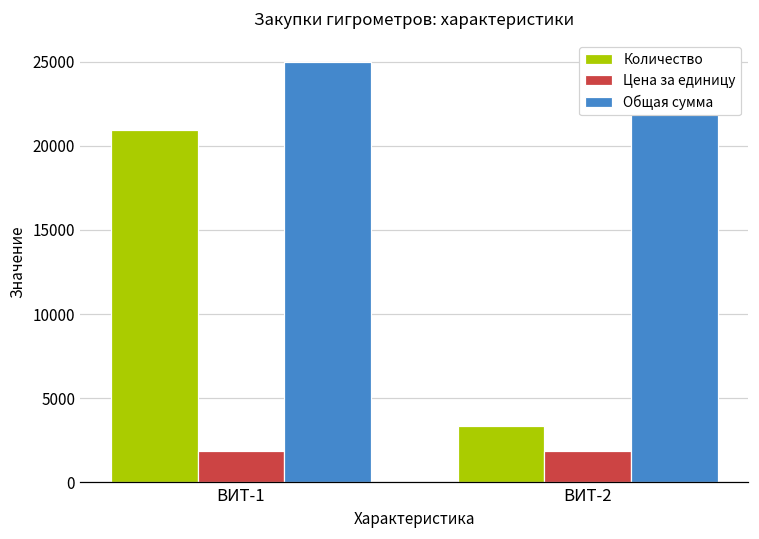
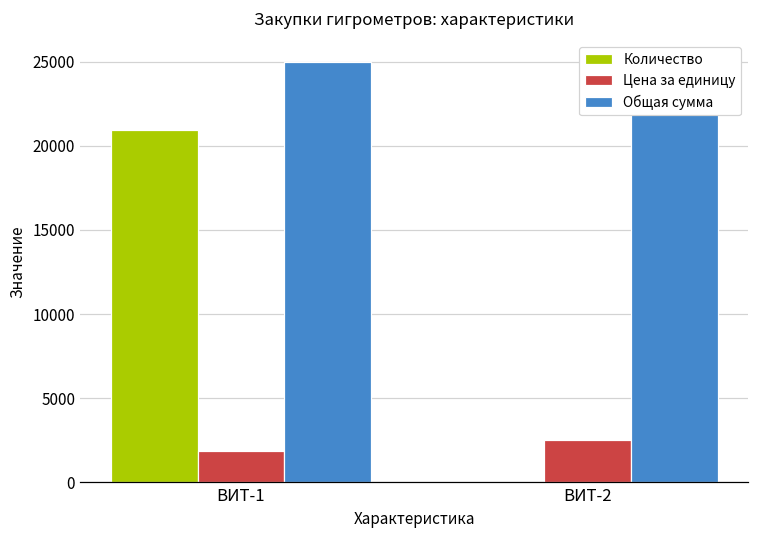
  {
    "Количество": {
      "ВИТ-1": 20900,
-     "ВИТ-2": 3300
+     "ВИТ-2": 0
    },
    "Цена за единицу": {
      "ВИТ-1": 1900,
-     "ВИТ-2": 1900
+     "ВИТ-2": 2500
    },
    "Общая сумма": {
      "ВИТ-1": 25000
    }
  }
